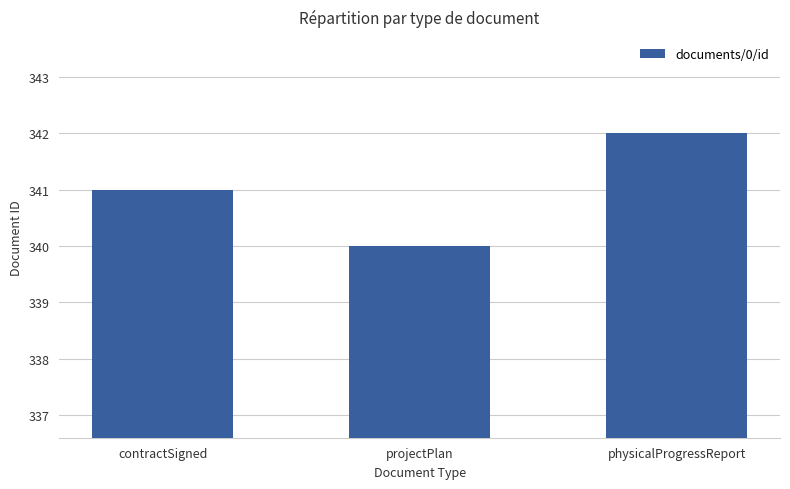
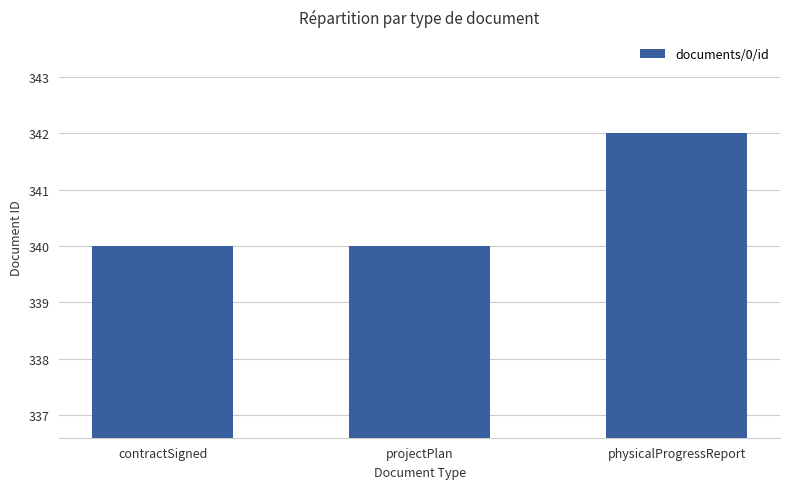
  {
-   "contractSigned": 341,
+   "contractSigned": 340,
    "projectPlan": 340,
    "physicalProgressReport": 342
  }
